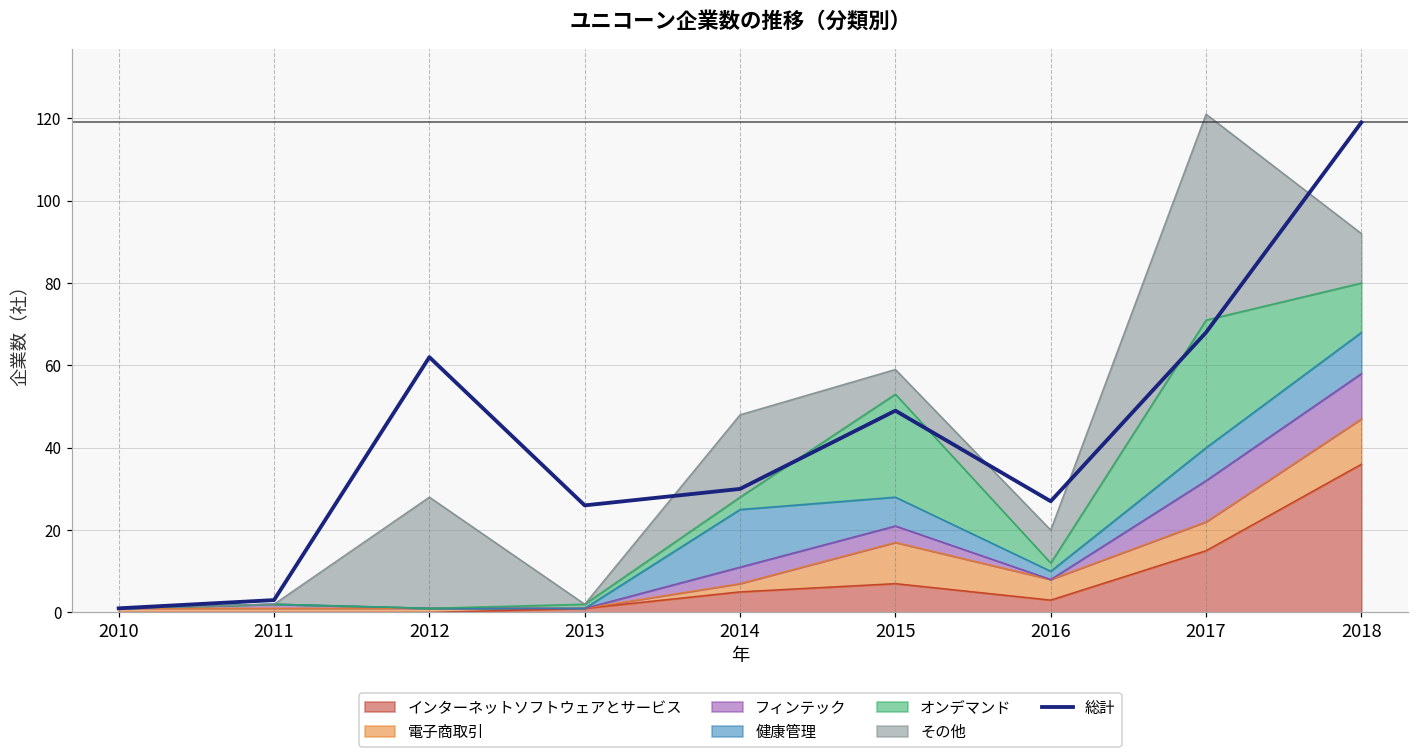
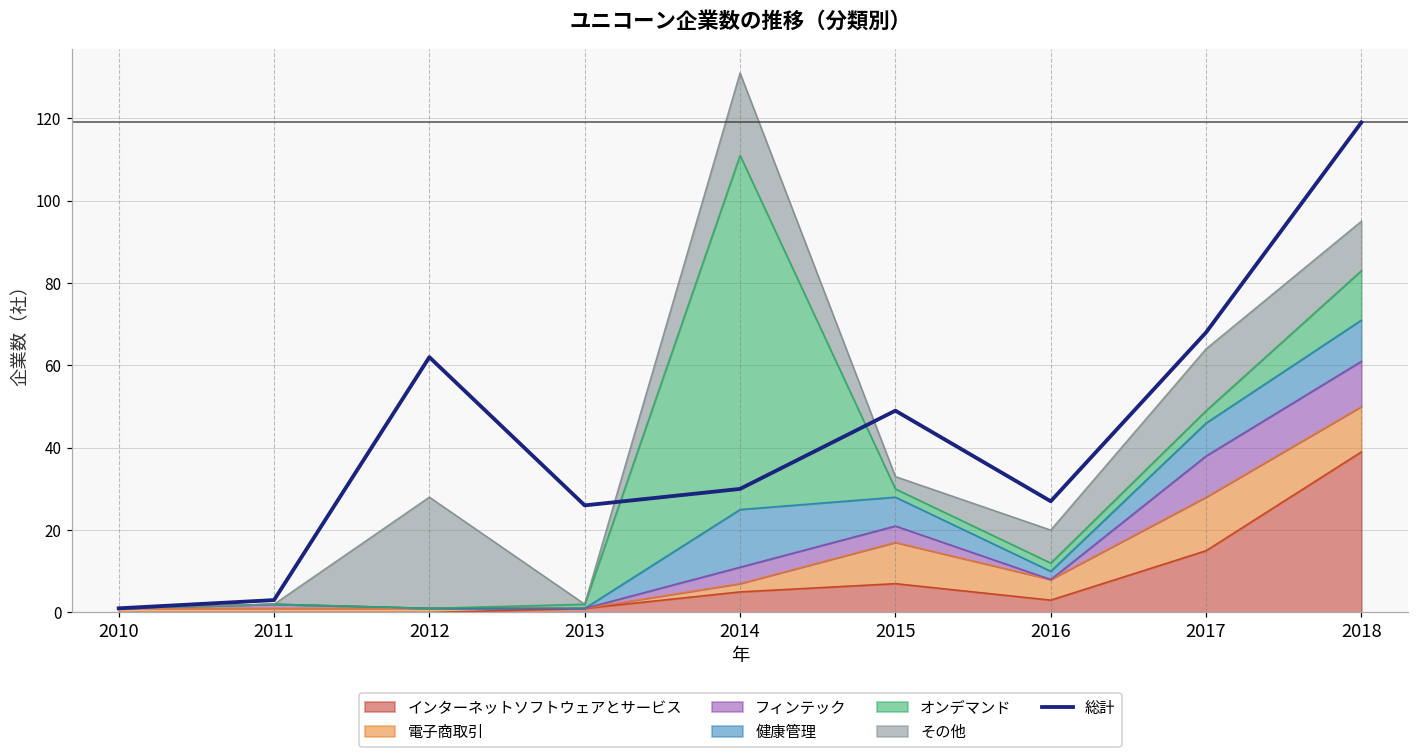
  {
    "インターネットソフトウェアとサービス": {
      "2010": 0,
      "2011": 0,
      "2012": 0,
      "2014": 5,
      "2015": 7,
      "2016": 3,
      "2017": 15,
-     "2018": 36
+     "2018": 39
    },
    "電子商取引": {
      "2011": 1,
      "2014": 2,
      "2015": 10,
-     "2017": 7,
+     "2017": 13,
      "2018": 11
    },
    "フィンテック": {
      "2014": 4,
      "2015": 4,
      "2017": 10,
      "2018": 11
    },
    "健康管理": {
      "2014": 14,
      "2015": 7,
      "2016": 2,
      "2017": 8,
      "2018": 10
    },
    "オンデマンド": {
-     "2014": 3,
-     "2015": 25,
+     "2014": 86,
+     "2015": 2,
      "2016": 2,
-     "2017": 31,
+     "2017": 3,
      "2018": 12
    },
    "その他": {
      "2012": 27,
      "2014": 20,
-     "2015": 6,
+     "2015": 3,
      "2016": 8,
-     "2017": 50,
+     "2017": 15,
      "2018": 12
    },
    "総計": {
      "2011": 3,
      "2012": 62,
      "2013": 26,
      "2014": 30,
      "2015": 49,
      "2016": 27,
      "2017": 68,
      "2018": 119
    }
  }
